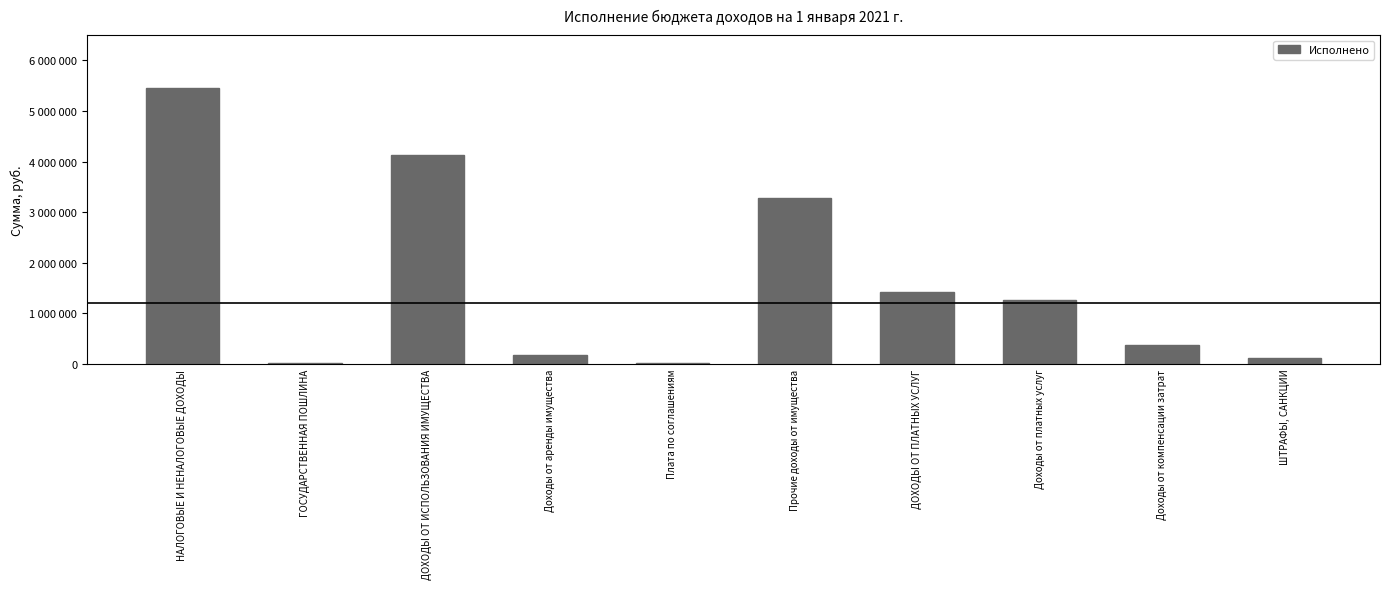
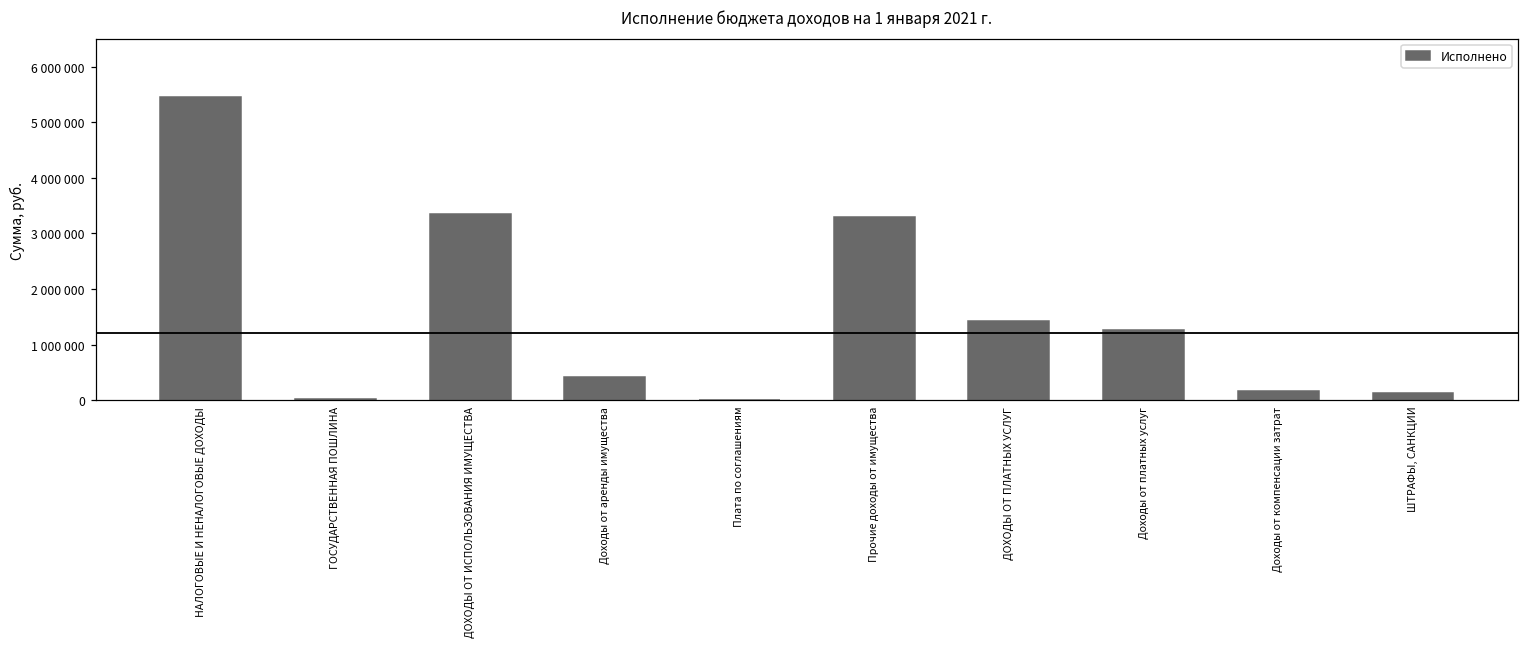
  {
    "НАЛОГОВЫЕ И НЕНАЛОГОВЫЕ ДОХОДЫ": 5500000,
-   "ДОХОДЫ ОТ ИСПОЛЬЗОВАНИЯ ИМУЩЕСТВА": 4100000,
-   "Доходы от аренды имущества": 200000,
+   "ДОХОДЫ ОТ ИСПОЛЬЗОВАНИЯ ИМУЩЕСТВА": 3300000,
+   "Доходы от аренды имущества": 400000,
    "Прочие доходы от имущества": 3300000,
    "ДОХОДЫ ОТ ПЛАТНЫХ УСЛУГ": 1400000,
    "Доходы от платных услуг": 1300000,
-   "Доходы от компенсации затрат": 400000,
+   "Доходы от компенсации затрат": 200000,
    "ШТРАФЫ, САНКЦИИ": 100000
  }
